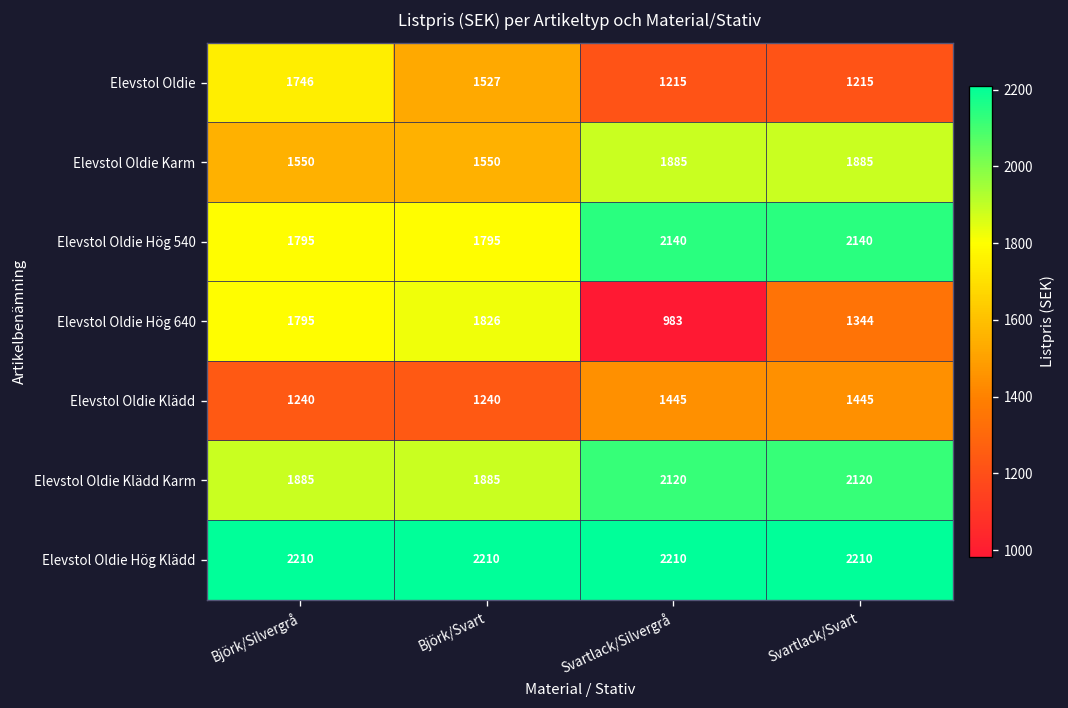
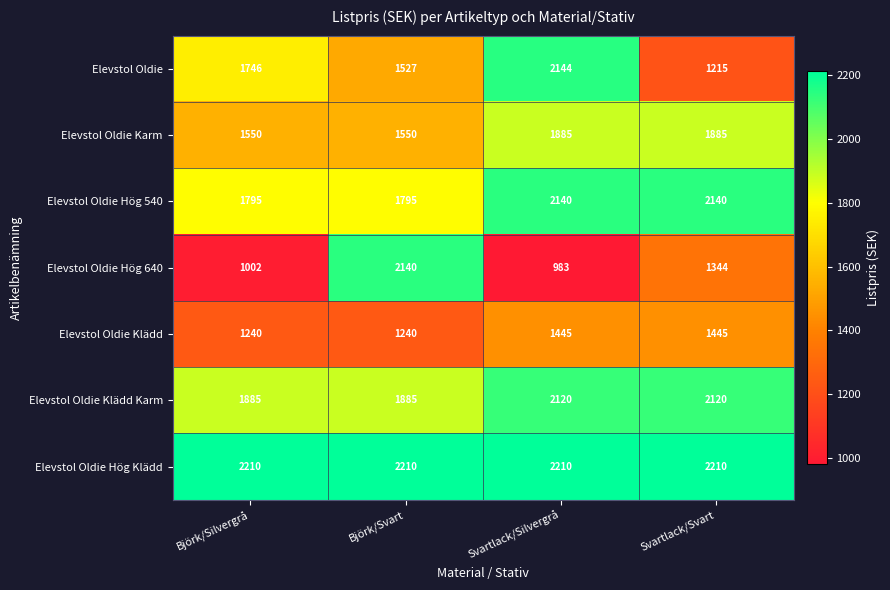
  {
    "Elevstol Oldie": {
      "Björk/Silvergrå": 1746,
      "Björk/Svart": 1527,
-     "Svartlack/Silvergrå": 1215,
+     "Svartlack/Silvergrå": 2144,
      "Svartlack/Svart": 1215
    },
    "Elevstol Oldie Karm": {
      "Björk/Silvergrå": 1550,
      "Björk/Svart": 1550,
      "Svartlack/Silvergrå": 1885,
      "Svartlack/Svart": 1885
    },
    "Elevstol Oldie Hög 540": {
      "Björk/Silvergrå": 1795,
      "Björk/Svart": 1795,
      "Svartlack/Silvergrå": 2140,
      "Svartlack/Svart": 2140
    },
    "Elevstol Oldie Hög 640": {
-     "Björk/Silvergrå": 1795,
-     "Björk/Svart": 1826,
+     "Björk/Silvergrå": 1002,
+     "Björk/Svart": 2140,
      "Svartlack/Silvergrå": 983,
      "Svartlack/Svart": 1344
    },
    "Elevstol Oldie Klädd": {
      "Björk/Silvergrå": 1240,
      "Björk/Svart": 1240,
      "Svartlack/Silvergrå": 1445,
      "Svartlack/Svart": 1445
    },
    "Elevstol Oldie Klädd Karm": {
      "Björk/Silvergrå": 1885,
      "Björk/Svart": 1885,
      "Svartlack/Silvergrå": 2120,
      "Svartlack/Svart": 2120
    },
    "Elevstol Oldie Hög Klädd": {
      "Björk/Silvergrå": 2210,
      "Björk/Svart": 2210,
      "Svartlack/Silvergrå": 2210,
      "Svartlack/Svart": 2210
    }
  }
